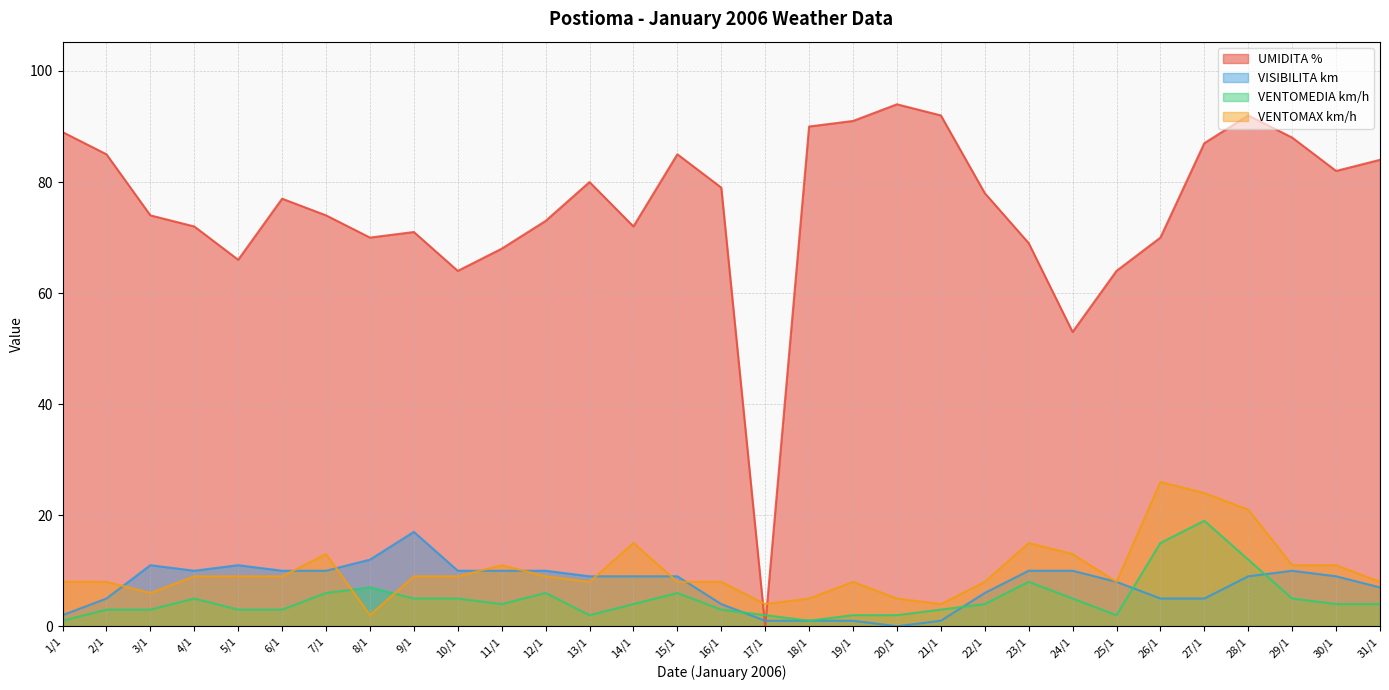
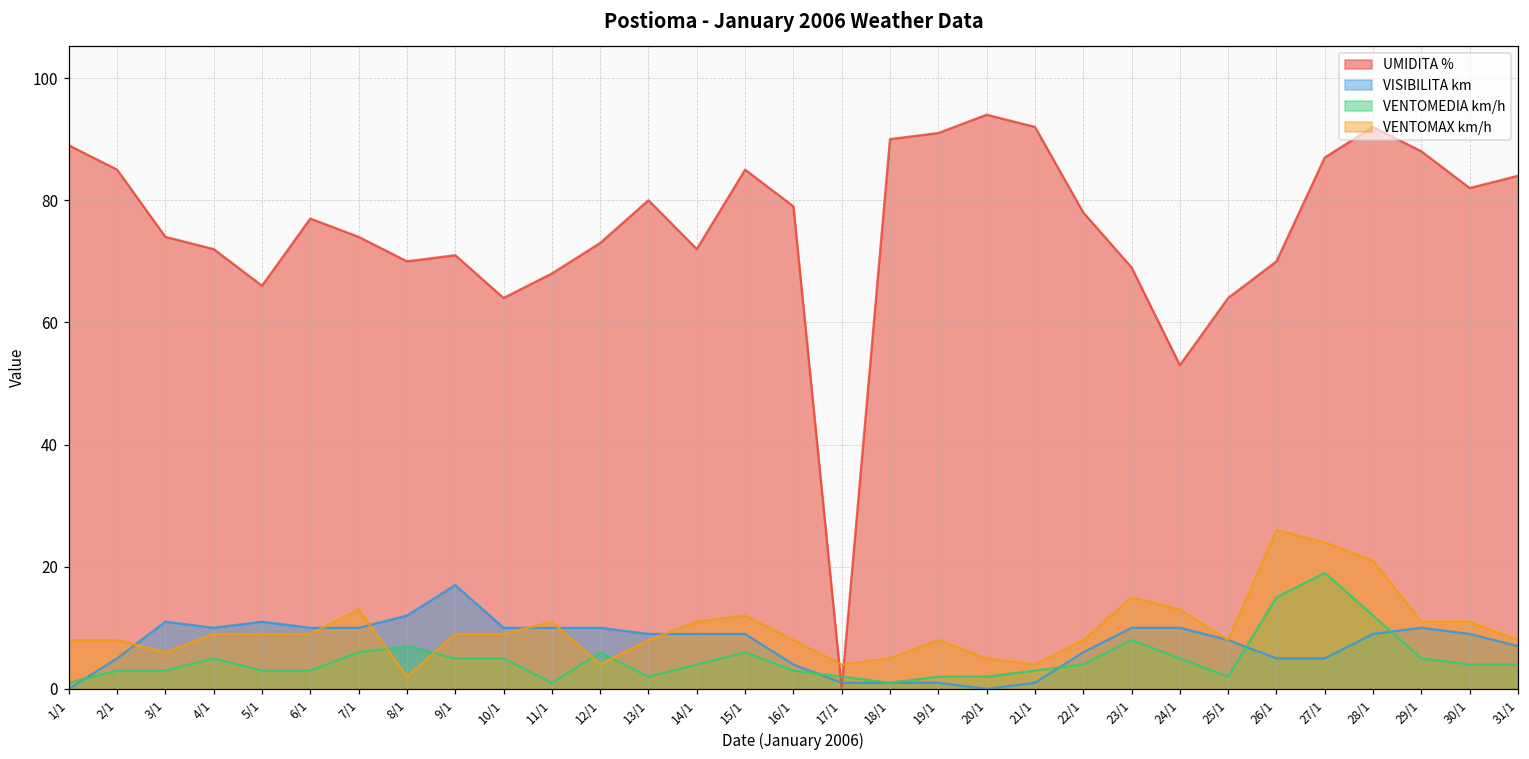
  {
    "UMIDITA %": {
      "1/1": 89,
      "2/1": 85,
      "3/1": 74,
      "4/1": 72,
      "5/1": 66,
      "6/1": 77,
      "7/1": 74,
      "8/1": 70,
      "9/1": 71,
      "10/1": 64,
      "11/1": 68,
      "12/1": 73,
      "13/1": 80,
      "14/1": 72,
      "15/1": 85,
      "16/1": 79,
      "17/1": 0,
      "18/1": 90,
      "19/1": 91,
      "20/1": 94,
      "21/1": 92,
      "22/1": 78,
      "23/1": 69,
      "24/1": 53,
      "25/1": 64,
      "26/1": 70,
      "27/1": 87,
      "29/1": 88,
      "30/1": 82,
      "31/1": 84
    },
    "VISIBILITA km": {
-     "1/1": 2,
+     "1/1": 0,
      "2/1": 5,
      "3/1": 11,
      "4/1": 10,
      "5/1": 11,
      "6/1": 10,
      "7/1": 10,
      "8/1": 12,
      "9/1": 17,
      "10/1": 10,
      "11/1": 10,
      "12/1": 10,
      "13/1": 9,
      "14/1": 9,
      "15/1": 9,
      "16/1": 4,
      "17/1": 1,
      "19/1": 1,
      "20/1": 0,
      "21/1": 1,
      "22/1": 6,
      "23/1": 10,
      "24/1": 10,
      "26/1": 5,
      "27/1": 5,
      "28/1": 9,
      "29/1": 10,
      "30/1": 9,
      "31/1": 7
    },
    "VENTOMEDIA km/h": {
      "1/1": 1,
      "2/1": 3,
      "3/1": 3,
      "4/1": 5,
      "5/1": 3,
      "6/1": 3,
      "7/1": 6,
      "8/1": 7,
      "9/1": 5,
      "10/1": 5,
-     "11/1": 4,
+     "11/1": 1,
      "12/1": 6,
      "13/1": 2,
      "14/1": 4,
      "15/1": 6,
      "16/1": 3,
      "17/1": 2,
      "19/1": 2,
      "20/1": 2,
      "21/1": 3,
      "22/1": 4,
      "23/1": 8,
      "24/1": 5,
      "25/1": 2,
      "26/1": 15,
      "27/1": 19,
      "28/1": 12,
      "29/1": 5,
      "30/1": 4,
      "31/1": 4
    },
    "VENTOMAX km/h": {
      "1/1": 8,
      "2/1": 8,
      "3/1": 6,
      "4/1": 9,
      "5/1": 9,
      "6/1": 9,
      "7/1": 13,
      "8/1": 2,
      "9/1": 9,
      "10/1": 9,
      "11/1": 11,
-     "12/1": 9,
+     "12/1": 4,
      "13/1": 8,
-     "14/1": 15,
-     "15/1": 8,
+     "14/1": 11,
+     "15/1": 12,
      "16/1": 8,
      "17/1": 4,
      "18/1": 5,
      "19/1": 8,
      "20/1": 5,
      "21/1": 4,
      "22/1": 8,
      "23/1": 15,
      "24/1": 13,
      "26/1": 26,
      "27/1": 24,
      "28/1": 21,
      "29/1": 11,
      "30/1": 11,
      "31/1": 8
    }
  }
